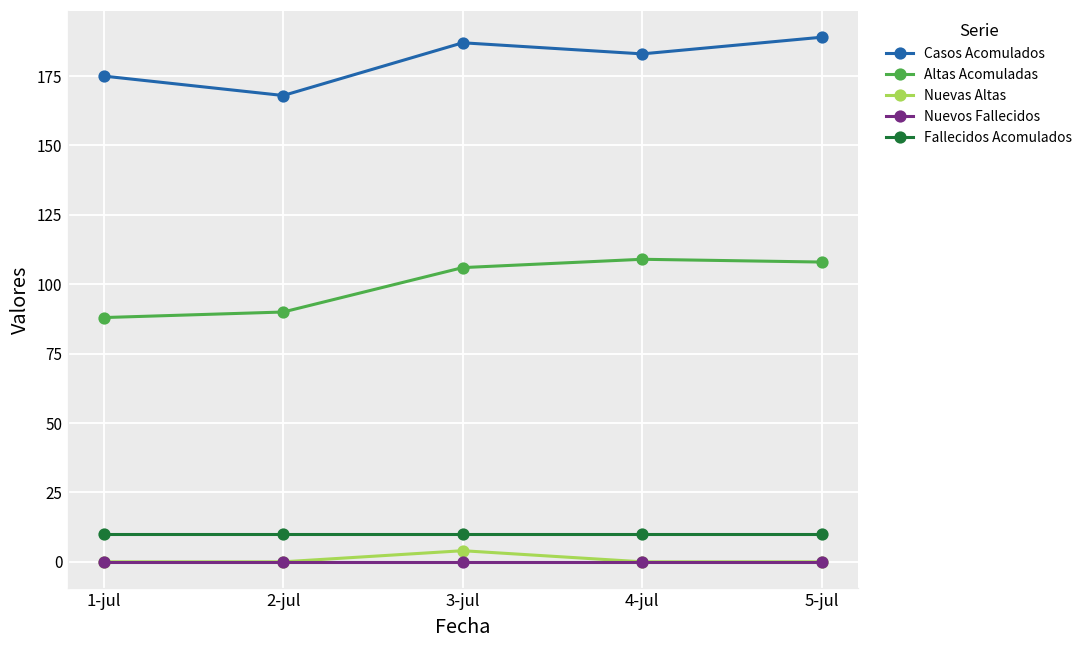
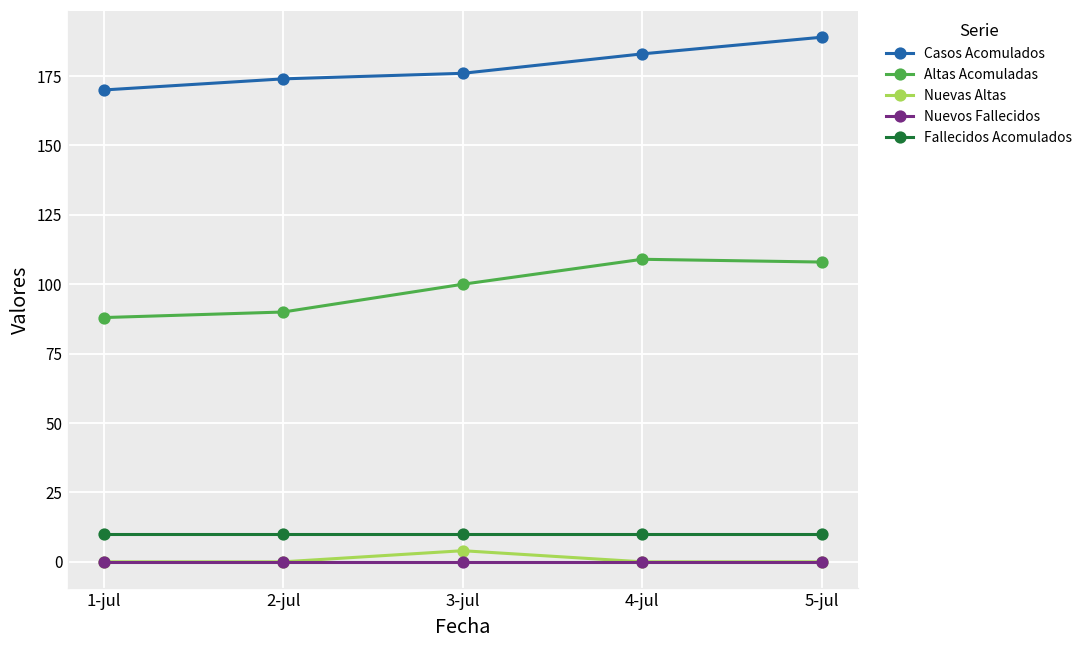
  {
    "Casos Acomulados": {
-     "1-jul": 175,
-     "2-jul": 168,
-     "3-jul": 187,
+     "1-jul": 170,
+     "2-jul": 174,
+     "3-jul": 176,
      "4-jul": 183,
      "5-jul": 189
    },
    "Altas Acomuladas": {
      "1-jul": 88,
      "2-jul": 90,
-     "3-jul": 106,
+     "3-jul": 100,
      "4-jul": 109,
      "5-jul": 108
    },
    "Nuevas Altas": {
      "3-jul": 4
    },
    "Nuevos Fallecidos": {
      "3-jul": 0
    },
    "Fallecidos Acomulados": {
      "1-jul": 10,
      "2-jul": 10,
      "3-jul": 10,
      "4-jul": 10,
      "5-jul": 10
    }
  }
